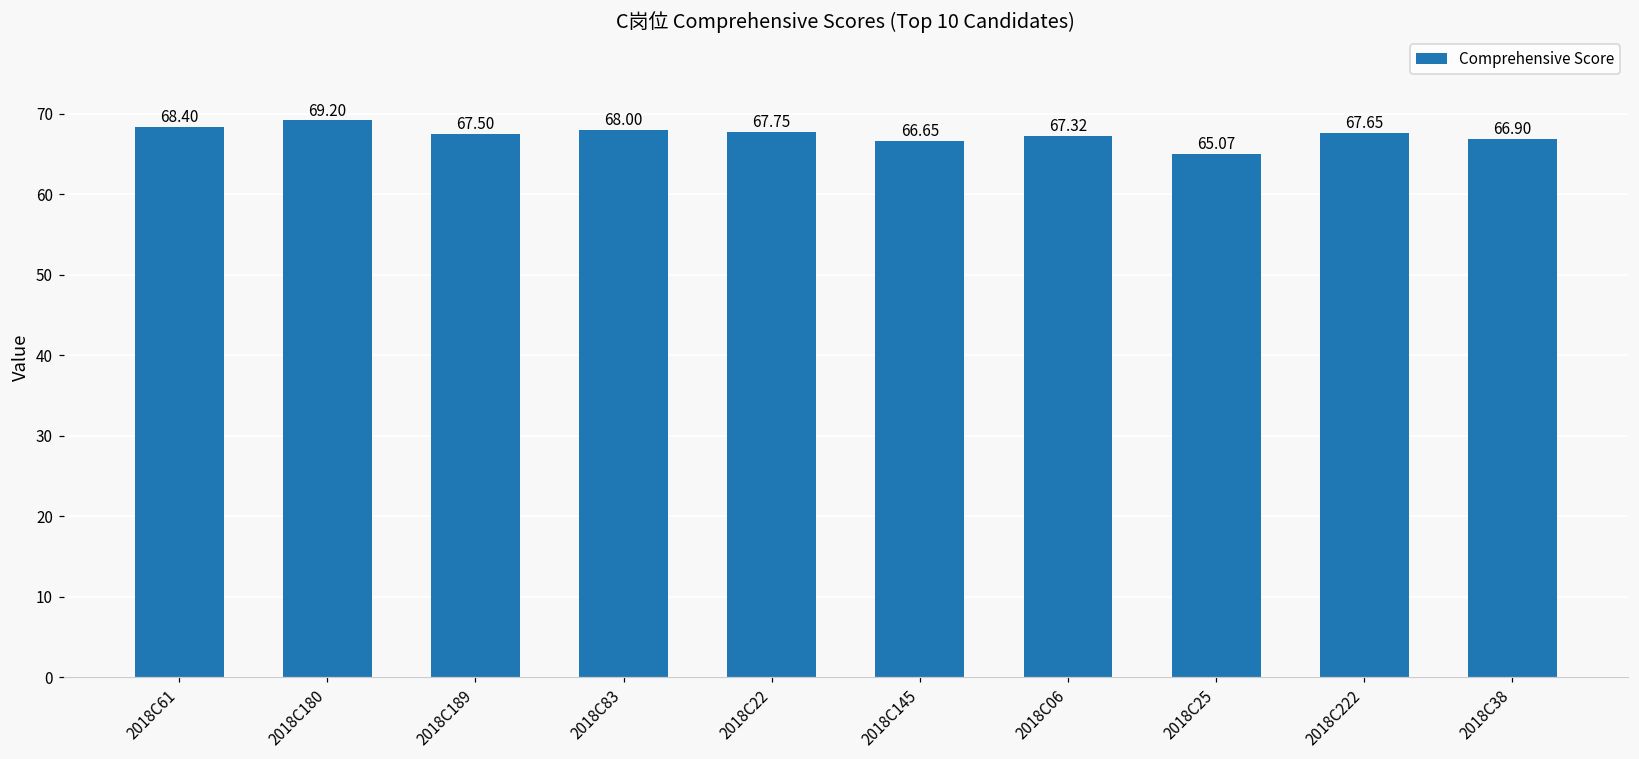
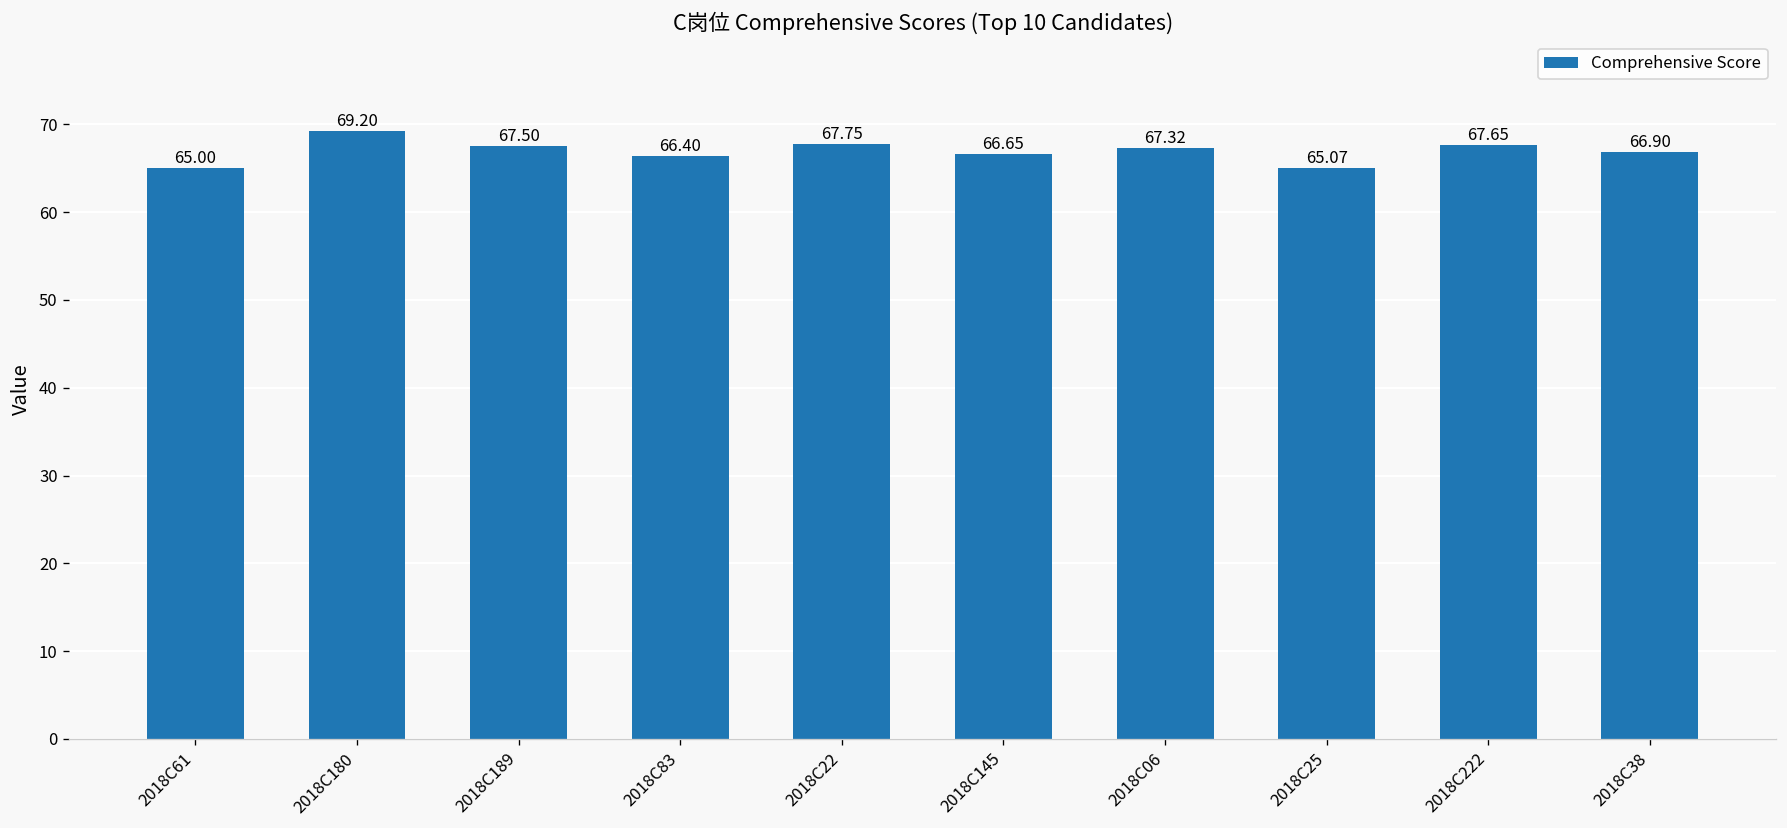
  {
-   "2018C61": 68.40,
+   "2018C61": 65.00,
    "2018C180": 69.20,
    "2018C189": 67.50,
-   "2018C83": 68.00,
+   "2018C83": 66.40,
    "2018C22": 67.75,
    "2018C145": 66.65,
    "2018C06": 67.32,
    "2018C25": 65.07,
    "2018C222": 67.65,
    "2018C38": 66.90
  }
